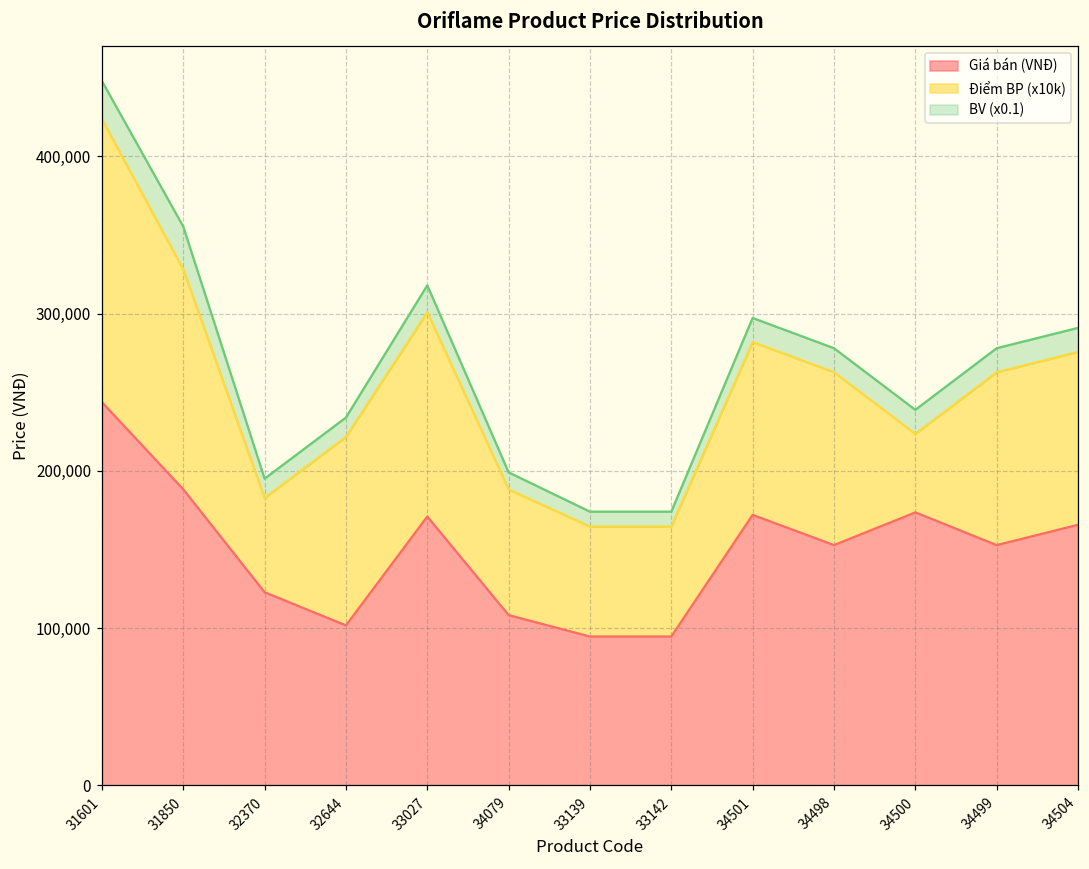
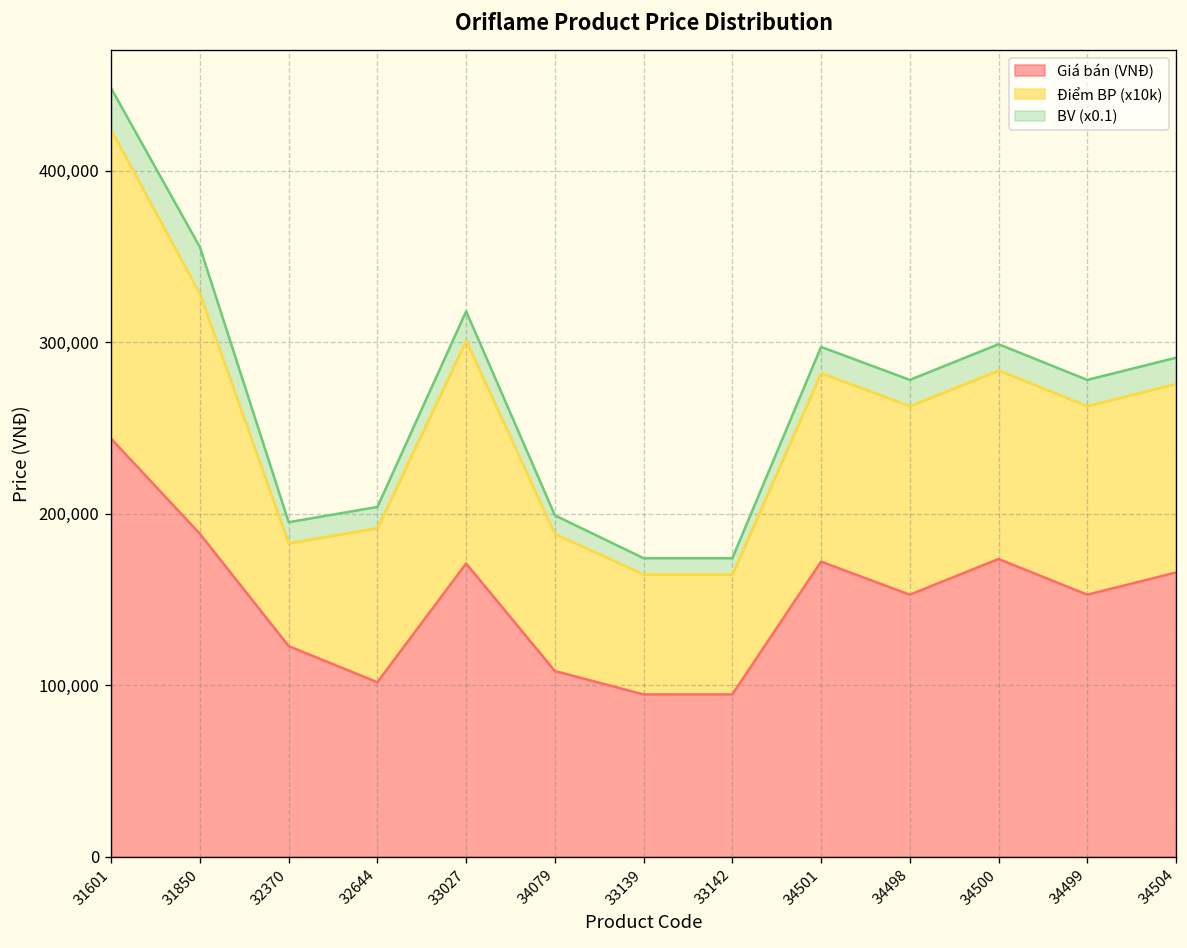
  {
    "Giá bán (VNĐ)": {
      "31601": "244,000",
      "31850": "188,000",
      "32370": "123,000",
      "32644": "102,000",
      "33027": "171,000",
      "34079": "108,000",
      "33139": "95,000",
      "33142": "95,000",
      "34501": "172,000",
      "34498": "153,000",
      "34500": "174,000",
      "34499": "153,000",
      "34504": "166,000"
    },
    "Điểm BP (x10k)": {
      "31601": "180,000",
      "31850": "140,000",
      "32370": "60,000",
-     "32644": "120,000",
+     "32644": "90,000",
      "33027": "130,000",
      "34079": "80,000",
      "33139": "70,000",
      "33142": "70,000",
      "34501": "110,000",
      "34498": "110,000",
-     "34500": "50,000",
+     "34500": "110,000",
      "34499": "110,000",
      "34504": "110,000"
    },
    "BV (x0.1)": {
      "31601": "24,000",
      "31850": "27,000",
      "32370": "12,000",
      "32644": "12,000",
      "33027": "17,000",
      "34079": "11,000",
      "33139": "9,000",
      "33142": "9,000",
      "34501": "15,000",
      "34498": "15,000",
      "34500": "15,000",
      "34499": "15,000",
      "34504": "15,000"
    }
  }
